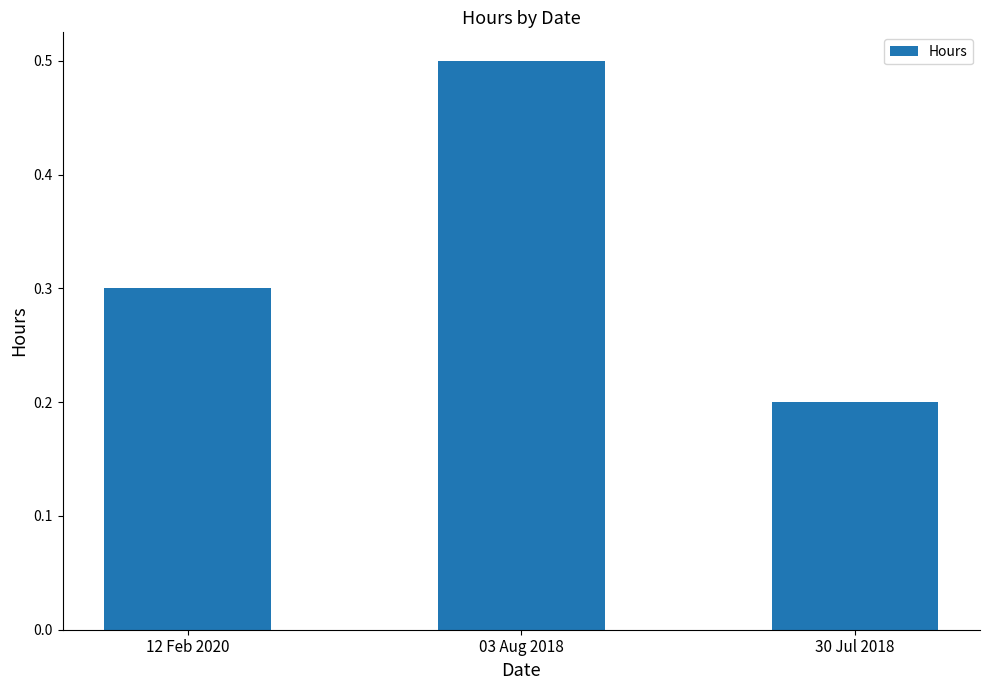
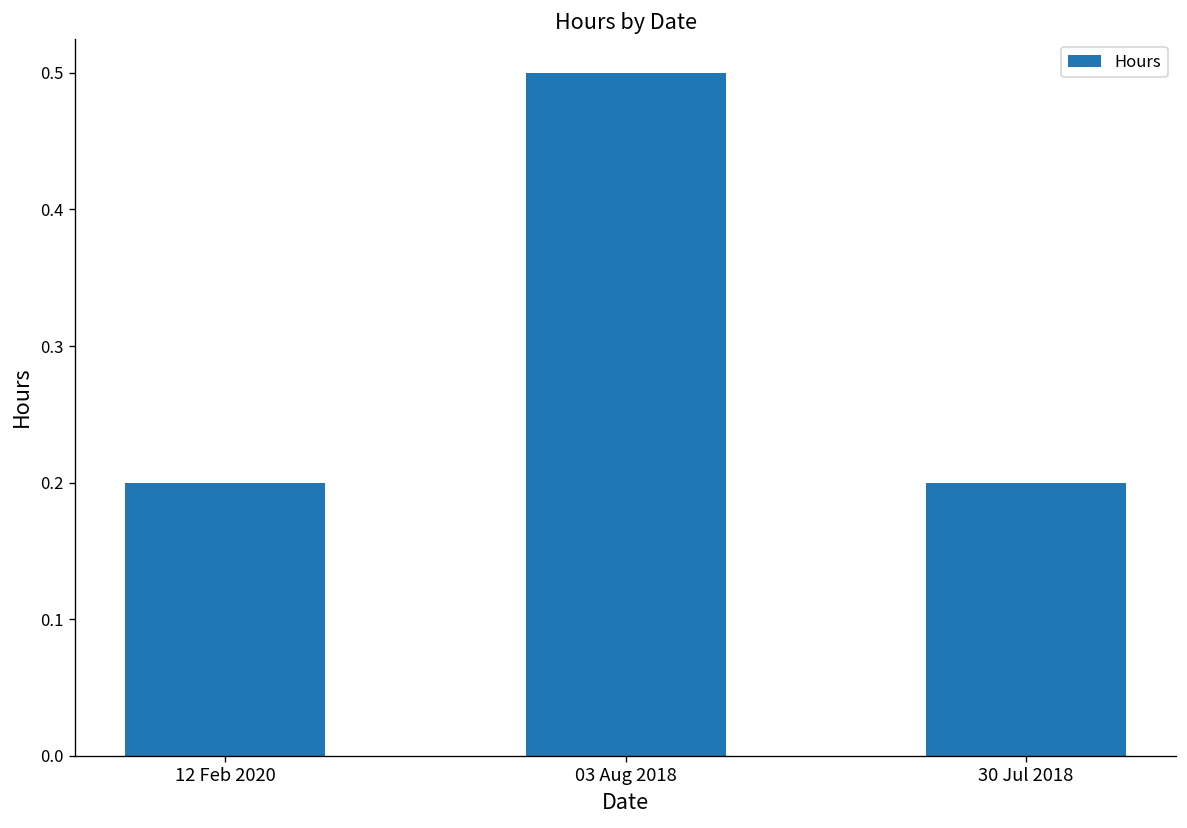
  {
-   "12 Feb 2020": 0.3,
+   "12 Feb 2020": 0.2,
    "03 Aug 2018": 0.5,
    "30 Jul 2018": 0.2
  }
